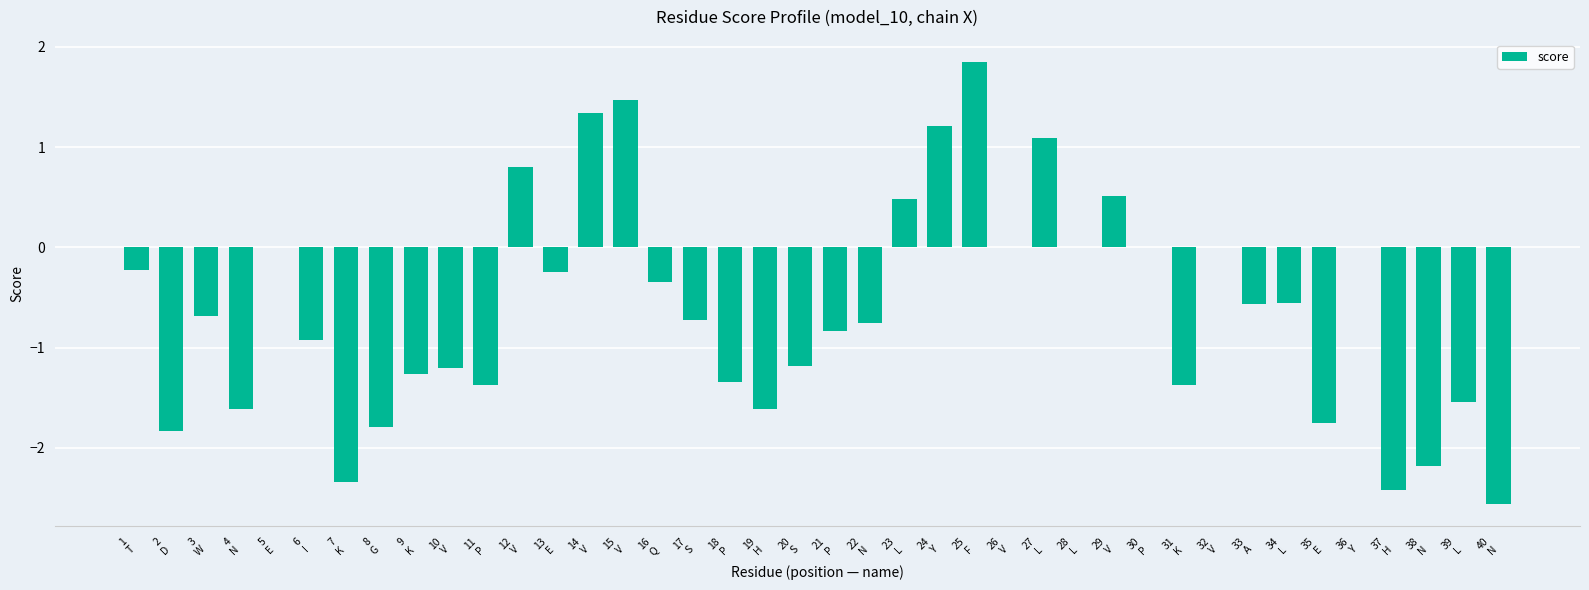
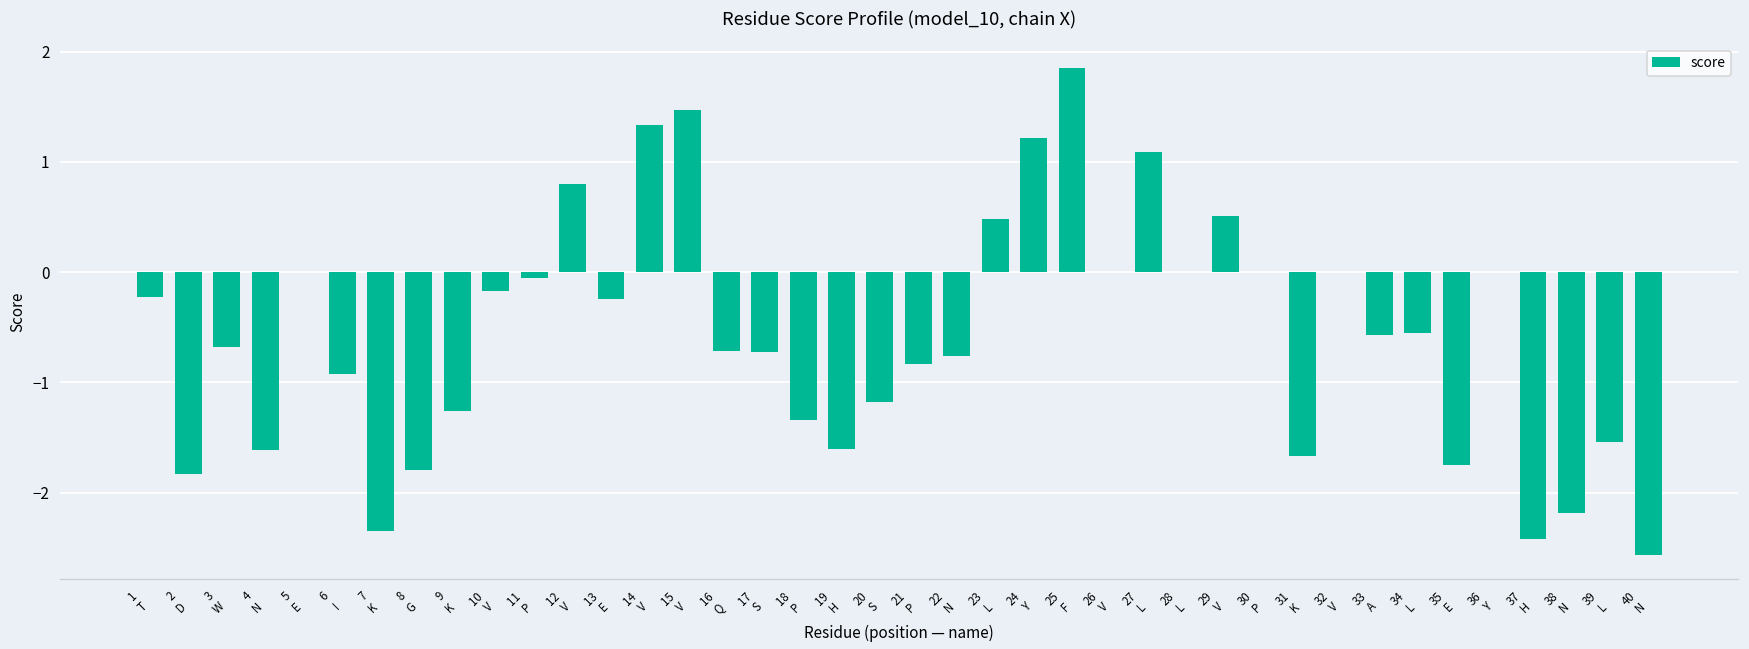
  {
    "1 T": -0.23,
    "2 D": -1.83,
    "3 W": -0.68,
    "4 N": -1.61,
    "5 E": 0.00,
    "6 I": -0.92,
    "7 K": -2.35,
    "8 G": -1.80,
    "9 K": -1.26,
-   "10 V": -1.20,
-   "11 P": -1.37,
+   "10 V": -0.17,
+   "11 P": -0.05,
    "12 V": 0.80,
    "13 E": -0.25,
    "14 V": 1.34,
    "15 V": 1.47,
-   "16 Q": -0.35,
+   "16 Q": -0.72,
    "17 S": -0.72,
    "18 P": -1.34,
    "19 H": -1.61,
    "20 S": -1.18,
    "21 P": -0.83,
    "22 N": -0.76,
    "23 L": 0.48,
    "24 Y": 1.21,
    "25 F": 1.85,
    "26 V": 0.00,
    "27 L": 1.09,
    "28 L": 0.00,
    "29 V": 0.51,
    "30 P": 0.00,
-   "31 K": -1.37,
+   "31 K": -1.66,
    "32 V": 0.00,
    "33 A": -0.57,
    "34 L": -0.55,
    "35 E": -1.75,
    "36 Y": 0.00,
    "37 H": -2.43,
    "38 N": -2.18,
    "39 L": -1.54,
    "40 N": -2.56
  }
